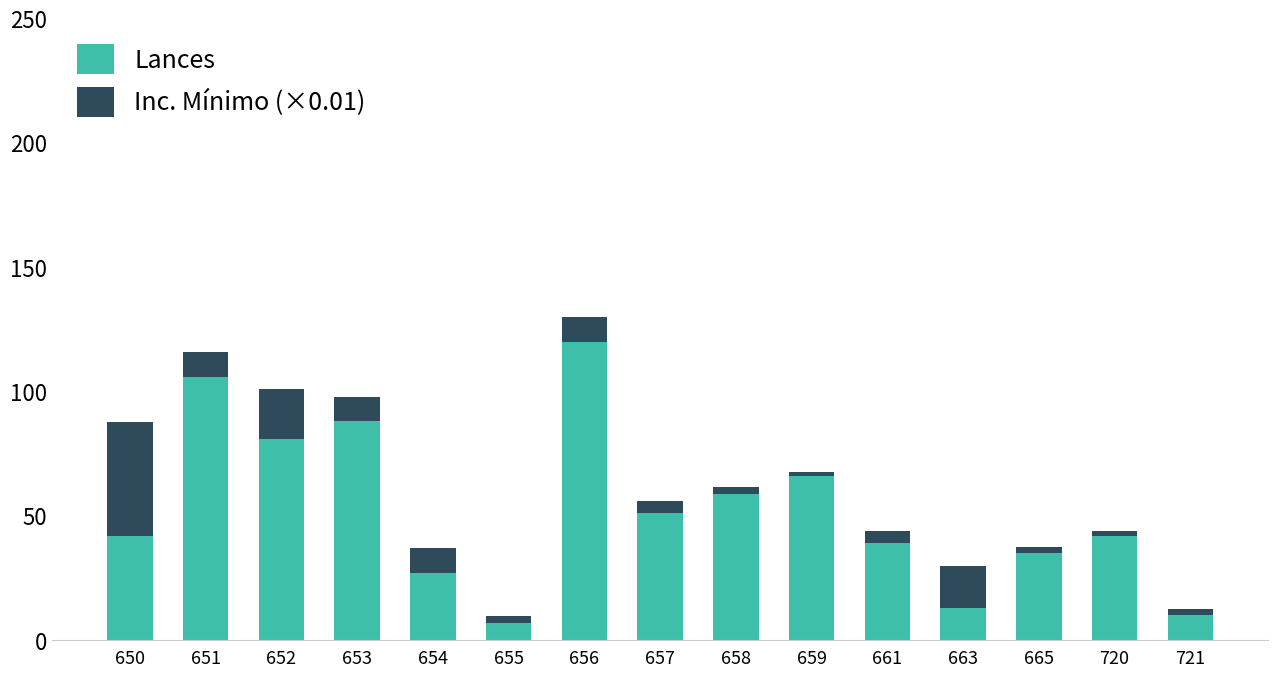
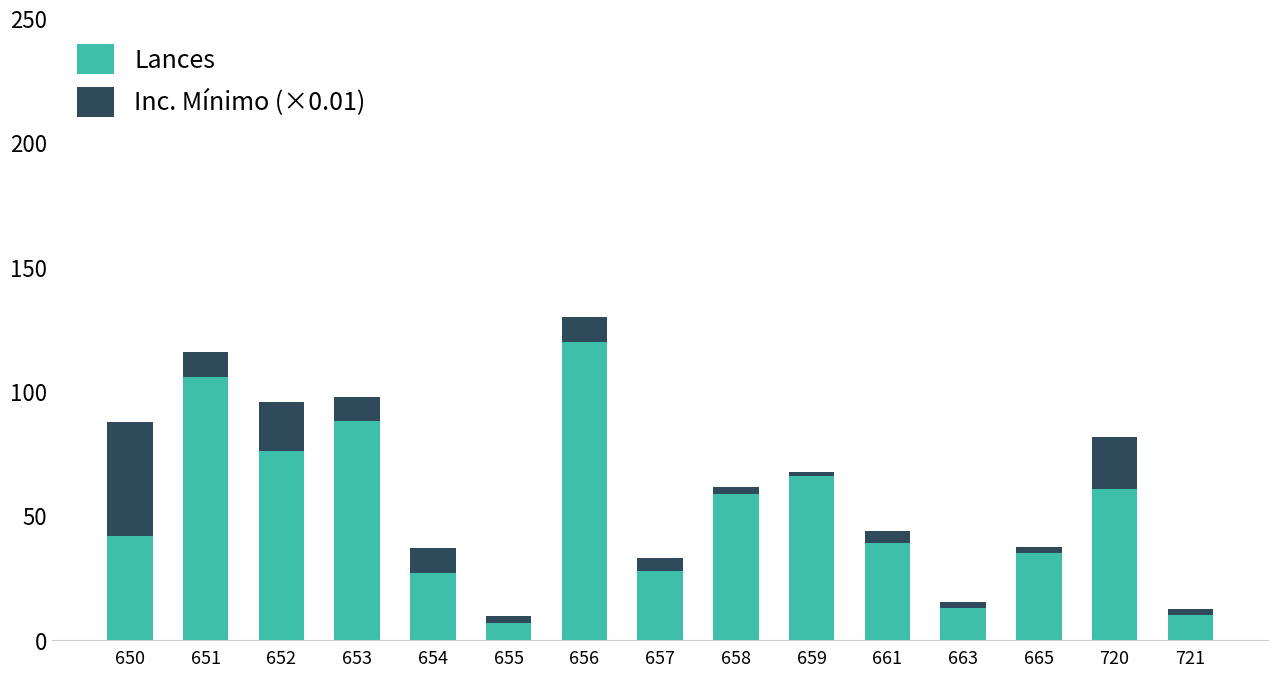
  {
    "Lances": {
      "650": 42,
      "651": 106,
-     "652": 81,
+     "652": 76,
      "653": 88,
      "654": 27,
      "655": 7,
      "656": 120,
-     "657": 51,
+     "657": 28,
      "658": 59,
      "659": 66,
      "661": 39,
      "663": 13,
      "665": 35,
-     "720": 42,
+     "720": 61,
      "721": 10
    },
    "Inc. Mínimo (×0.01)": {
      "650": 46,
      "651": 10,
      "652": 20,
      "653": 10,
      "654": 10,
      "655": 3,
      "656": 10,
      "657": 5,
      "658": 3,
      "659": 2,
      "661": 5,
-     "663": 17,
+     "663": 3,
      "665": 3,
-     "720": 2,
+     "720": 21,
      "721": 3
    }
  }
